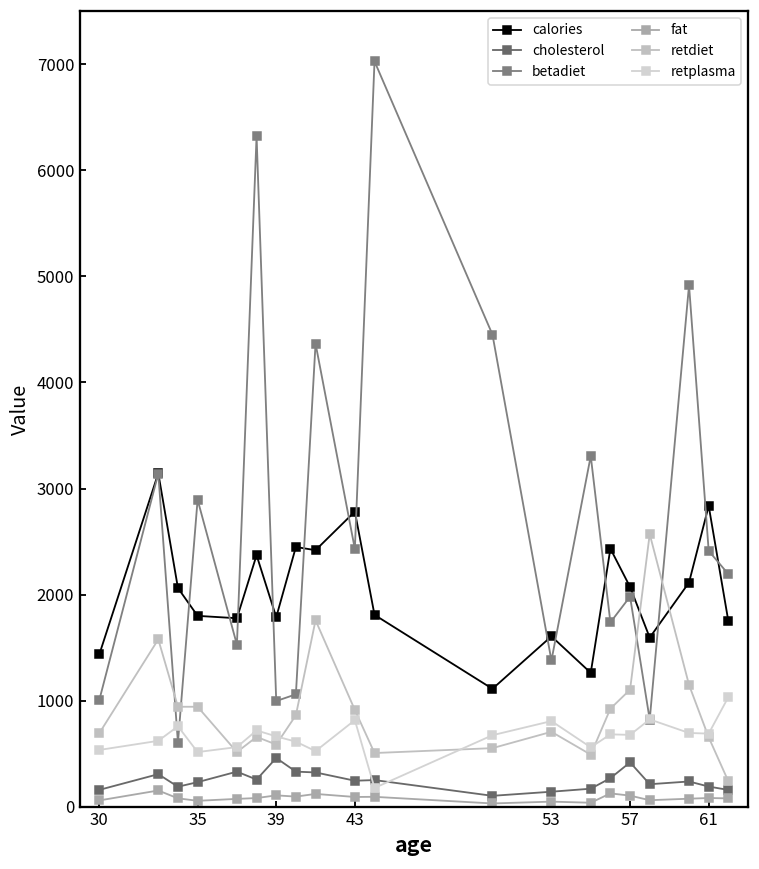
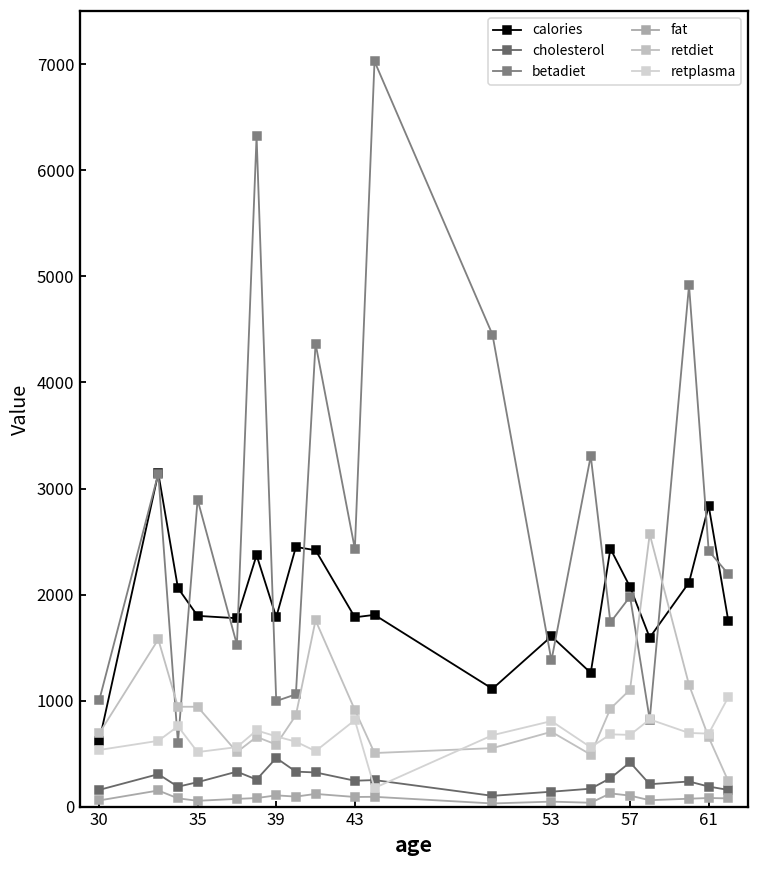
  {
    "calories": {
-     "30": 1400,
+     "30": 600,
      "35": 1800,
      "39": 1800,
-     "43": 2800,
+     "43": 1800,
      "53": 1600,
      "57": 2100,
      "61": 2800
    }
  }
